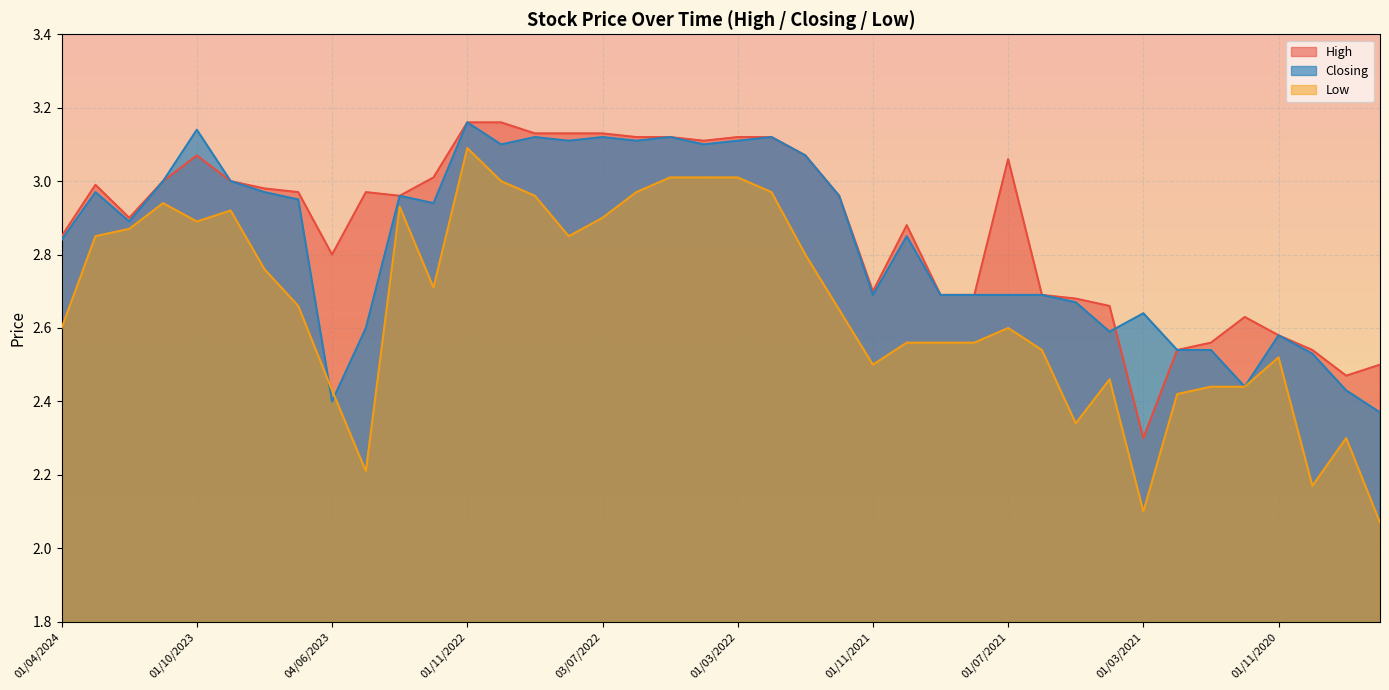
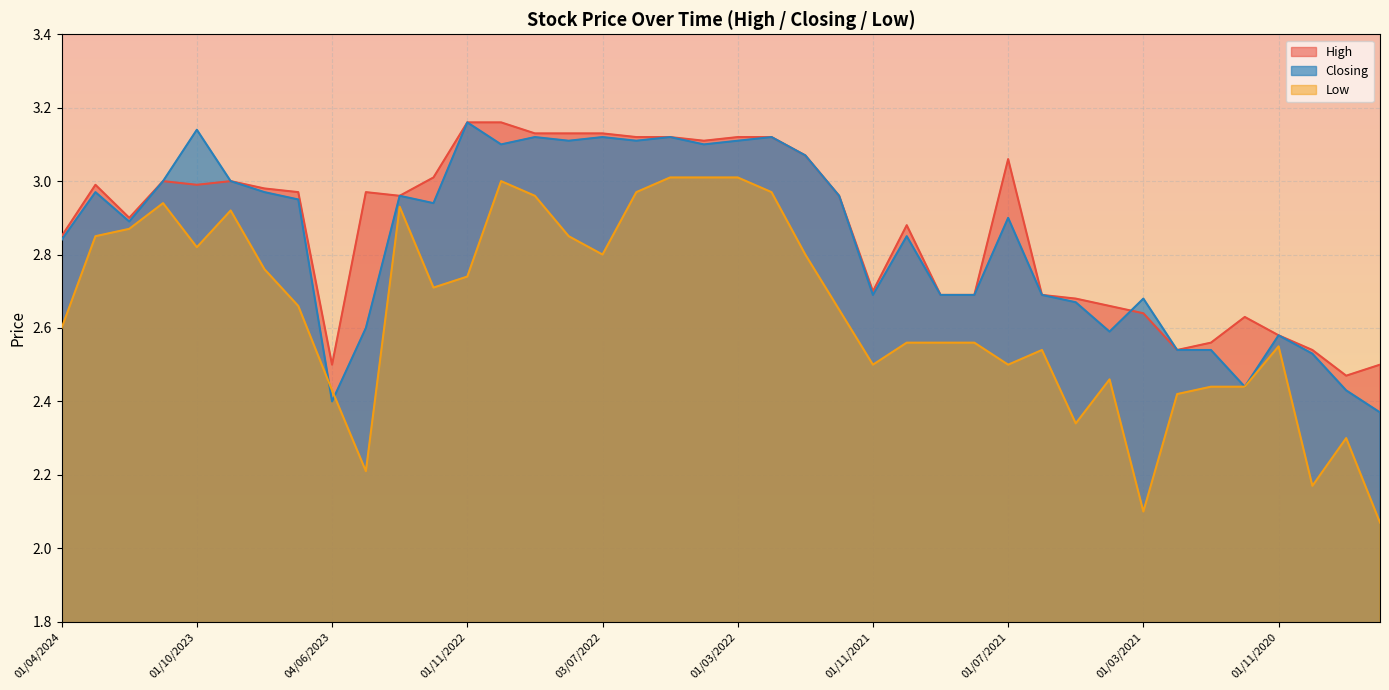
  {
    "High": {
      "01/04/2024": 2.85,
-     "01/10/2023": 3.07,
-     "04/06/2023": 2.8,
+     "01/10/2023": 2.99,
+     "04/06/2023": 2.5,
      "03/07/2022": 3.13,
      "01/03/2022": 3.12,
      "01/11/2021": 2.70,
      "01/07/2021": 3.06,
-     "01/03/2021": 2.30
+     "01/03/2021": 2.64
    },
    "Closing": {
      "01/04/2024": 2.84,
      "01/10/2023": 3.14,
      "04/06/2023": 2.40,
      "03/07/2022": 3.12,
      "01/03/2022": 3.11,
      "01/11/2021": 2.69,
-     "01/07/2021": 2.69,
-     "01/03/2021": 2.64
+     "01/07/2021": 2.90,
+     "01/03/2021": 2.68
    },
    "Low": {
      "01/04/2024": 2.60,
-     "01/10/2023": 2.89,
+     "01/10/2023": 2.82,
      "04/06/2023": 2.43,
-     "01/11/2022": 3.09,
-     "03/07/2022": 2.9,
+     "01/11/2022": 2.74,
+     "03/07/2022": 2.8,
      "01/03/2022": 3.01,
      "01/11/2021": 2.50,
-     "01/07/2021": 2.6,
+     "01/07/2021": 2.5,
      "01/03/2021": 2.10,
-     "01/11/2020": 2.52
+     "01/11/2020": 2.55
    }
  }
